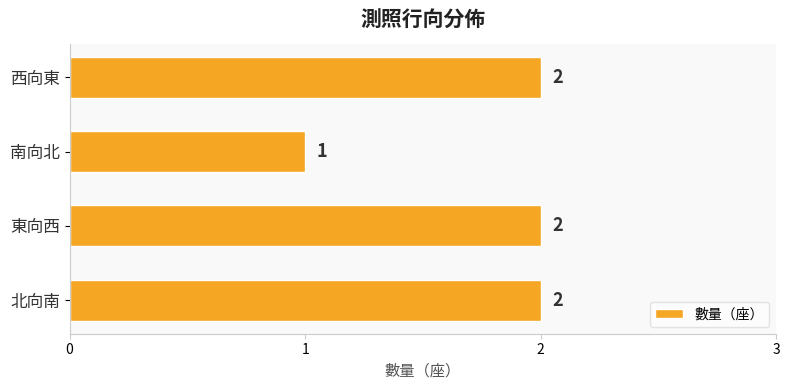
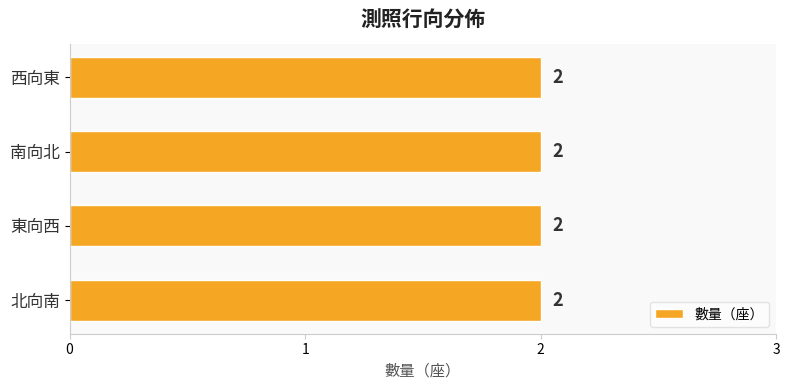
  {
    "西向東": 2,
-   "南向北": 1,
+   "南向北": 2,
    "東向西": 2,
    "北向南": 2
  }
